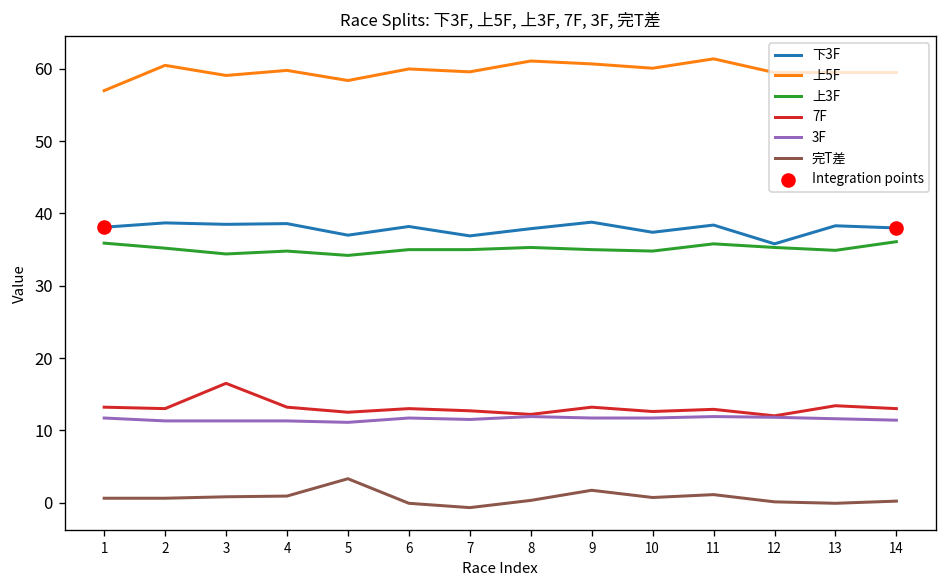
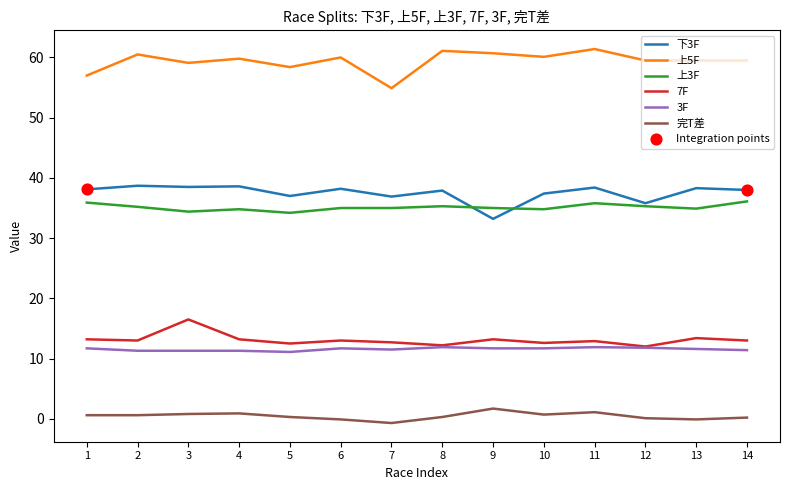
  {
    "下3F": {
      "2": 39,
      "3": 39,
      "4": 39,
      "5": 37,
      "6": 38,
      "7": 37,
      "8": 38,
-     "9": 39,
+     "9": 33,
      "10": 37,
      "11": 38,
      "12": 36,
      "13": 38
    },
    "上5F": {
      "1": 57,
      "2": 61,
      "3": 59,
      "4": 60,
      "5": 58,
      "6": 60,
-     "7": 60,
+     "7": 55,
      "8": 61,
      "9": 61,
      "10": 60,
      "11": 61
    },
    "上3F": {
      "1": 36,
      "2": 35,
      "3": 34,
      "4": 35,
      "5": 34,
      "6": 35,
      "7": 35,
      "8": 35,
      "9": 35,
      "10": 35,
      "11": 36,
      "12": 35,
      "13": 35,
      "14": 36
    },
    "7F": {
      "1": 13,
      "2": 13,
      "3": 17,
      "4": 13,
      "5": 13,
      "6": 13,
      "7": 13,
      "9": 13,
      "10": 13,
      "11": 13,
      "13": 13,
      "14": 13
    },
    "3F": {
      "1": 12,
      "2": 11,
      "3": 11,
      "4": 11,
      "5": 11,
      "6": 12,
      "7": 12,
      "9": 12,
      "10": 12,
      "11": 12,
      "13": 12,
      "14": 11
    },
    "完T差": {
      "1": 1,
      "2": 1,
      "3": 1,
      "4": 1,
-     "5": 3,
+     "5": 0,
      "6": 0,
      "7": -1,
      "8": 0,
      "9": 2,
      "10": 1,
      "11": 1,
      "12": 0,
      "13": 0,
      "14": 0
    }
  }
